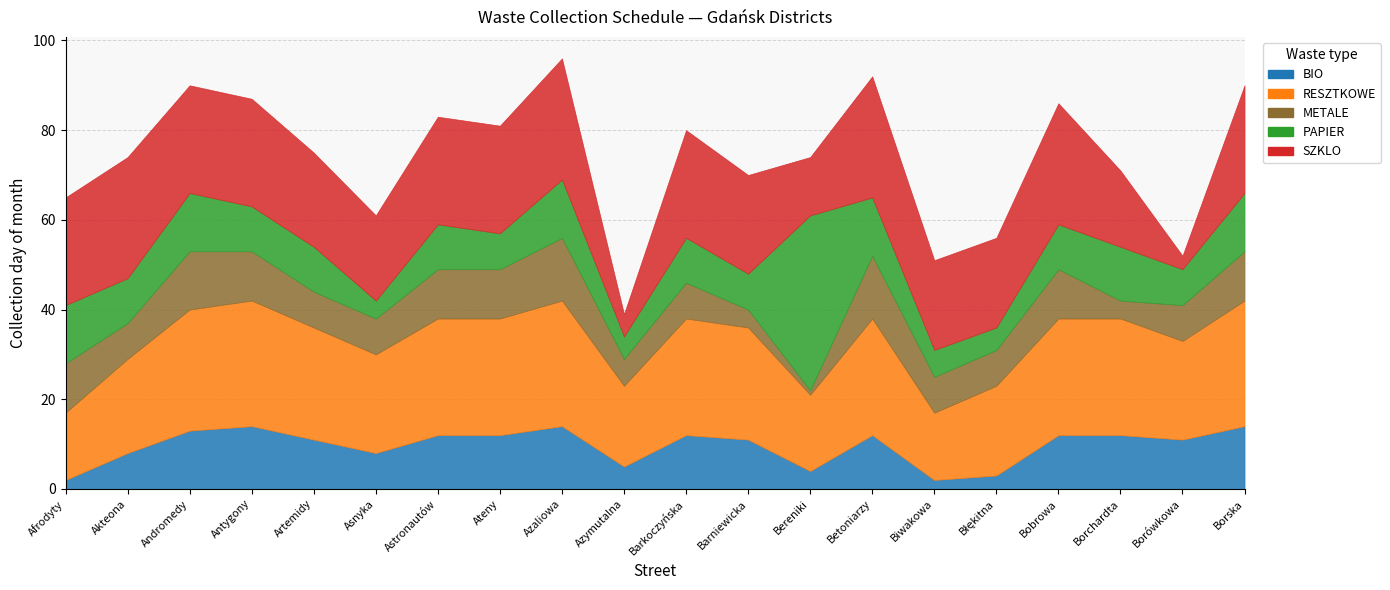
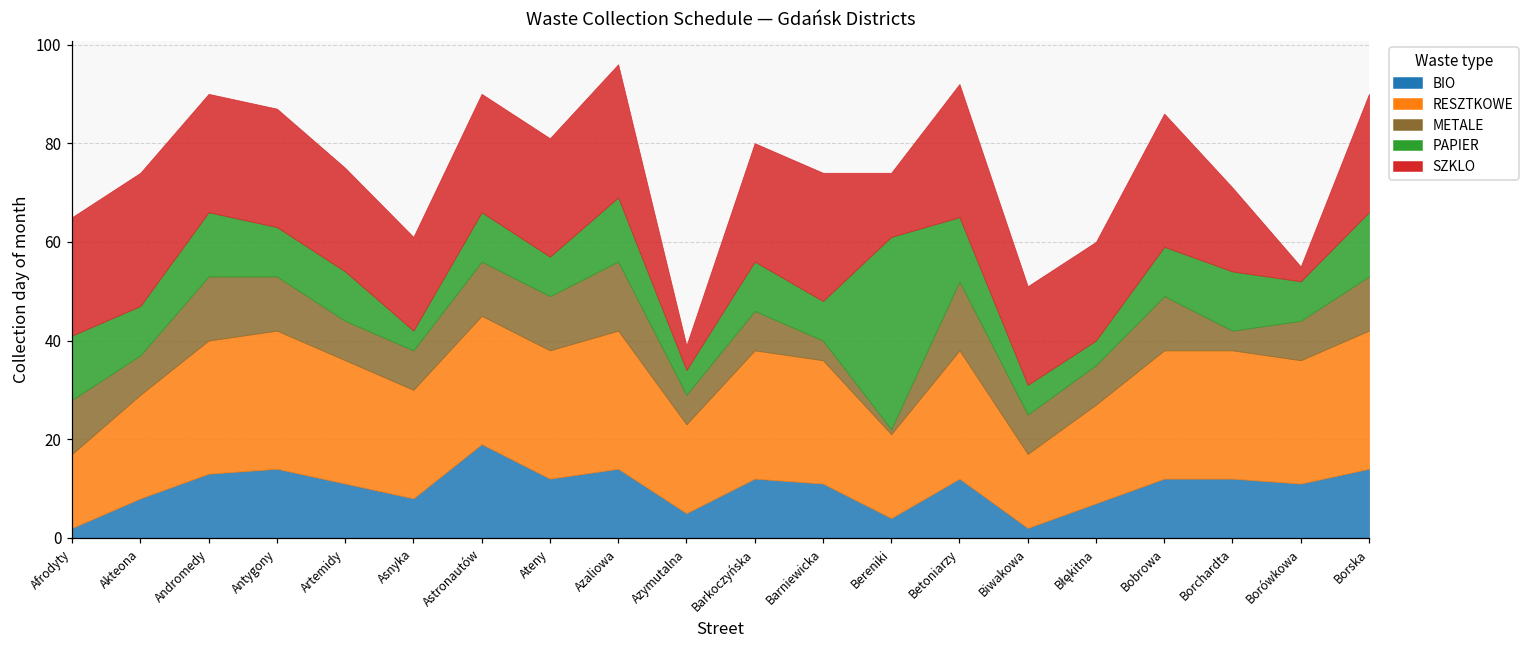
  {
    "BIO": {
      "Afrodyty": 2,
      "Akteona": 8,
      "Andromedy": 13,
      "Antygony": 14,
      "Artemidy": 11,
      "Asnyka": 8,
-     "Astronautów": 12,
+     "Astronautów": 19,
      "Ateny": 12,
      "Azaliowa": 14,
      "Azymutalna": 5,
      "Barkoczyńska": 12,
      "Barniewicka": 11,
      "Bereniki": 4,
      "Betoniarzy": 12,
      "Biwakowa": 2,
-     "Błękitna": 3,
+     "Błękitna": 7,
      "Bobrowa": 12,
      "Borchardta": 12,
      "Borówkowa": 11,
      "Borska": 14
    },
    "RESZTKOWE": {
      "Afrodyty": 15,
      "Akteona": 21,
      "Andromedy": 27,
      "Antygony": 28,
      "Artemidy": 25,
      "Asnyka": 22,
      "Astronautów": 26,
      "Ateny": 26,
      "Azaliowa": 28,
      "Azymutalna": 18,
      "Barkoczyńska": 26,
      "Barniewicka": 25,
      "Bereniki": 17,
      "Betoniarzy": 26,
      "Biwakowa": 15,
      "Błękitna": 20,
      "Bobrowa": 26,
      "Borchardta": 26,
-     "Borówkowa": 22,
+     "Borówkowa": 25,
      "Borska": 28
    },
    "METALE": {
      "Afrodyty": 11,
      "Akteona": 8,
      "Andromedy": 13,
      "Antygony": 11,
      "Artemidy": 8,
      "Asnyka": 8,
      "Astronautów": 11,
      "Ateny": 11,
      "Azaliowa": 14,
      "Azymutalna": 6,
      "Barkoczyńska": 8,
      "Barniewicka": 4,
      "Bereniki": 1,
      "Betoniarzy": 14,
      "Biwakowa": 8,
      "Błękitna": 8,
      "Bobrowa": 11,
      "Borchardta": 4,
      "Borówkowa": 8,
      "Borska": 11
    },
    "PAPIER": {
      "Afrodyty": 13,
      "Akteona": 10,
      "Andromedy": 13,
      "Antygony": 10,
      "Artemidy": 10,
      "Asnyka": 4,
      "Astronautów": 10,
      "Ateny": 8,
      "Azaliowa": 13,
      "Azymutalna": 5,
      "Barkoczyńska": 10,
      "Barniewicka": 8,
      "Bereniki": 39,
      "Betoniarzy": 13,
      "Biwakowa": 6,
      "Błękitna": 5,
      "Bobrowa": 10,
      "Borchardta": 12,
      "Borówkowa": 8,
      "Borska": 13
    },
    "SZKLO": {
      "Afrodyty": 24,
      "Akteona": 27,
      "Andromedy": 24,
      "Antygony": 24,
      "Artemidy": 21,
      "Asnyka": 19,
      "Astronautów": 24,
      "Ateny": 24,
      "Azaliowa": 27,
      "Azymutalna": 5,
      "Barkoczyńska": 24,
-     "Barniewicka": 22,
+     "Barniewicka": 26,
      "Bereniki": 13,
      "Betoniarzy": 27,
      "Biwakowa": 20,
      "Błękitna": 20,
      "Bobrowa": 27,
      "Borchardta": 17,
      "Borówkowa": 3,
      "Borska": 24
    }
  }
